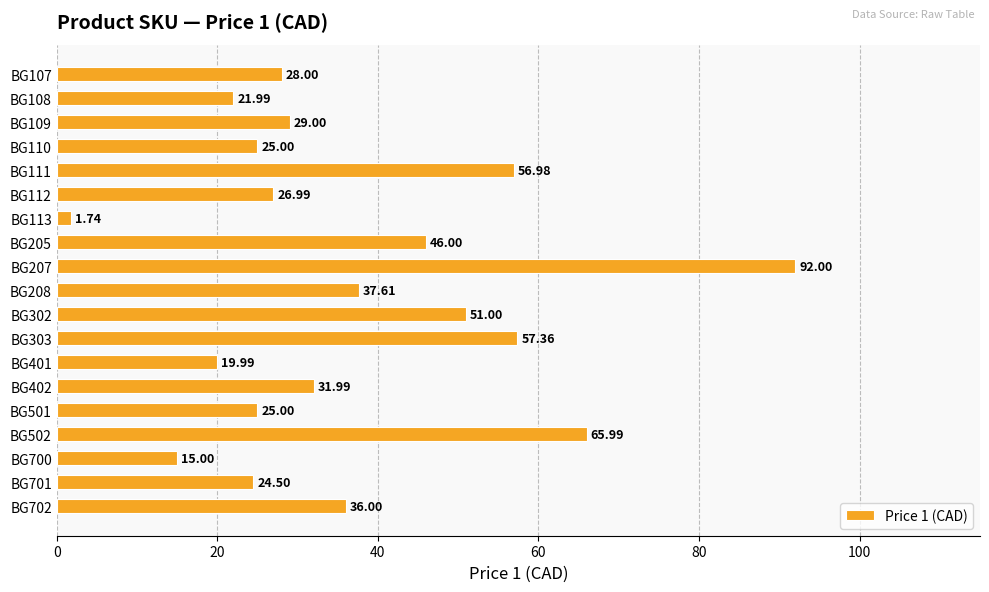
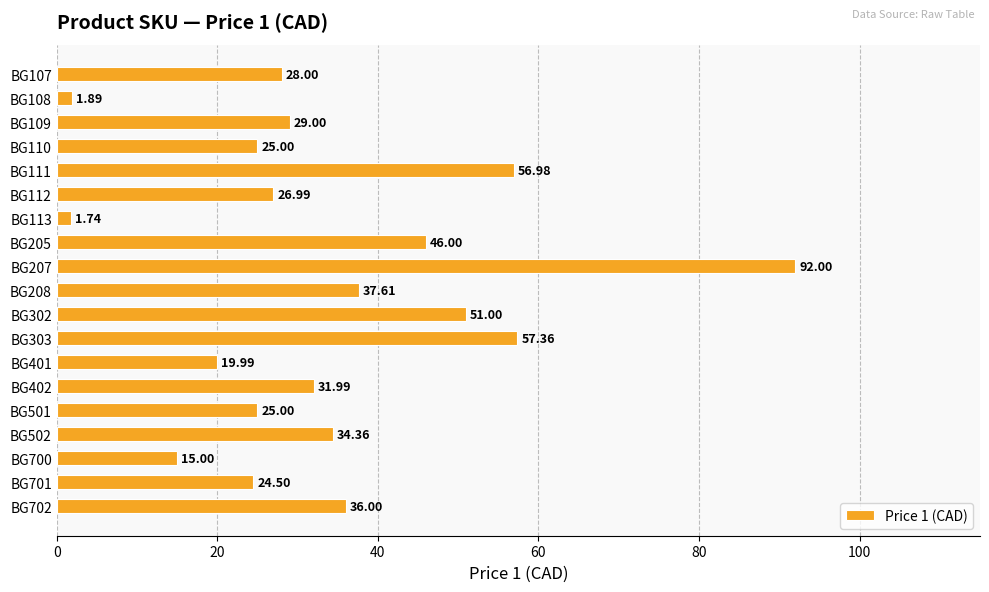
  {
    "BG107": 28.00,
-   "BG108": 21.99,
+   "BG108": 1.89,
    "BG109": 29.00,
    "BG110": 25.00,
    "BG111": 56.98,
    "BG112": 26.99,
    "BG113": 1.74,
    "BG205": 46.00,
    "BG207": 92.00,
    "BG208": 37.61,
    "BG302": 51.00,
    "BG303": 57.36,
    "BG401": 19.99,
    "BG402": 31.99,
    "BG501": 25.00,
-   "BG502": 65.99,
+   "BG502": 34.36,
    "BG700": 15.00,
    "BG701": 24.50,
    "BG702": 36.00
  }
